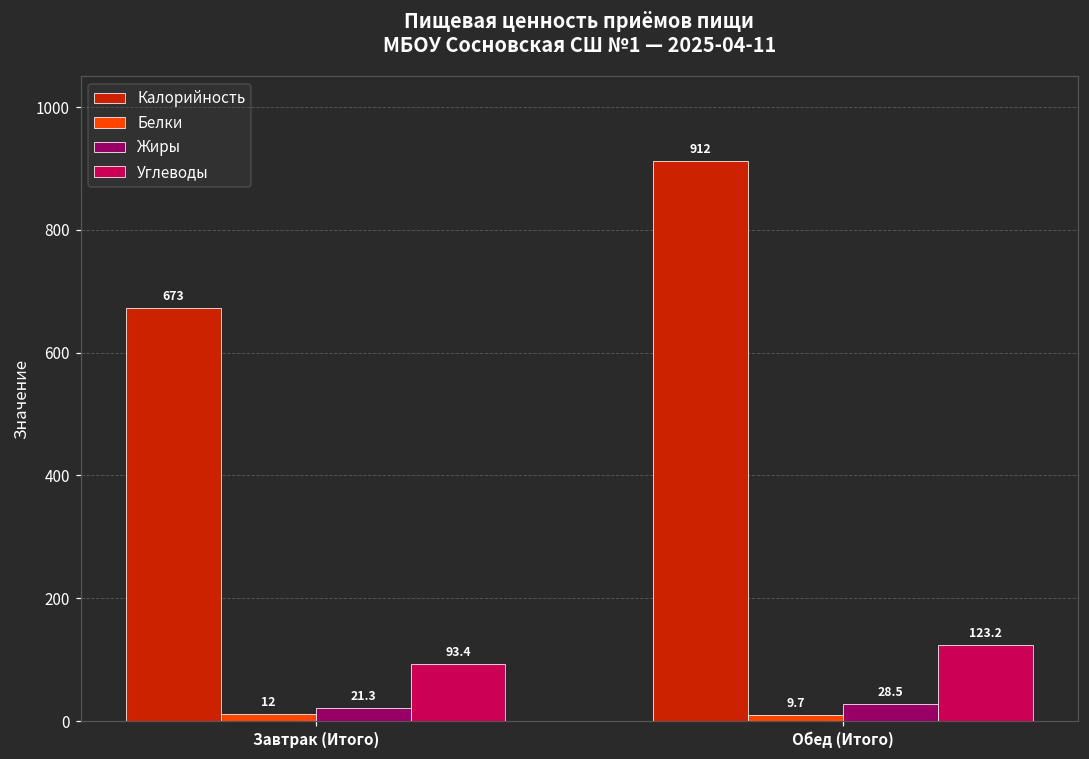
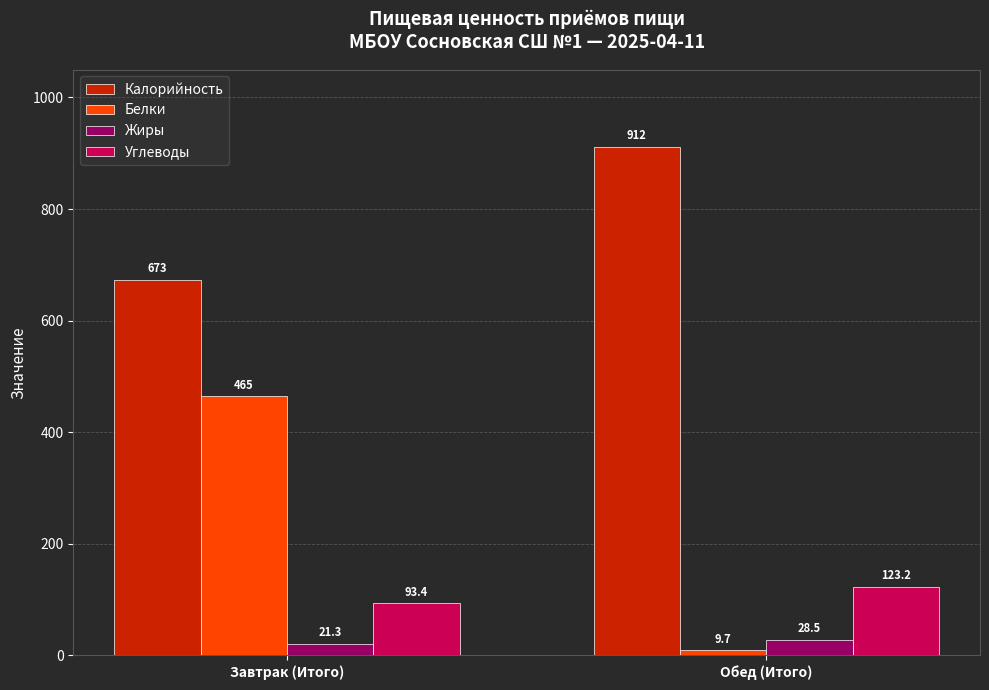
  {
    "Калорийность": {
      "Завтрак (Итого)": 673,
      "Обед (Итого)": 912
    },
    "Белки": {
-     "Завтрак (Итого)": 12,
+     "Завтрак (Итого)": 465,
      "Обед (Итого)": 9.7
    }
  }
